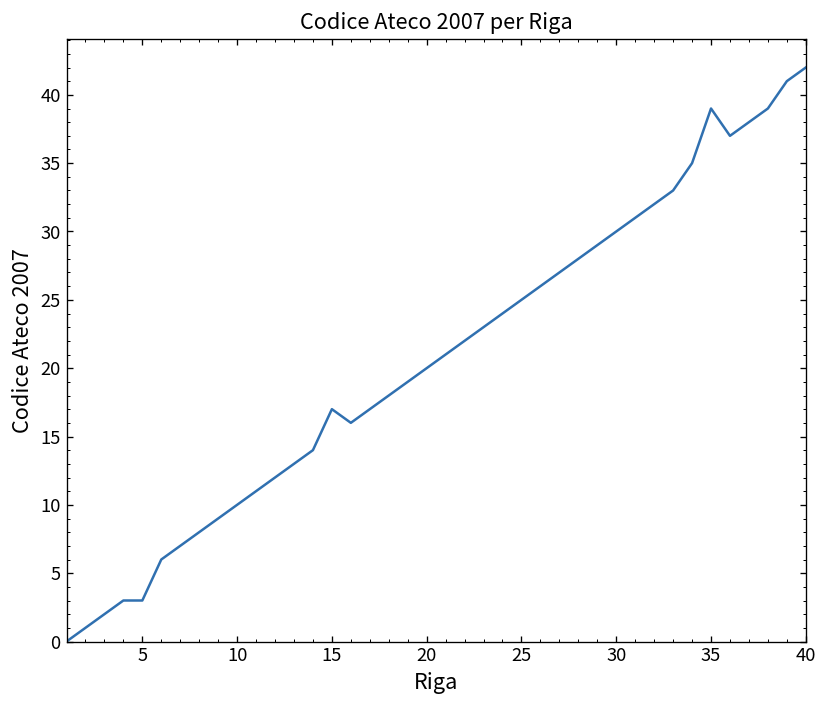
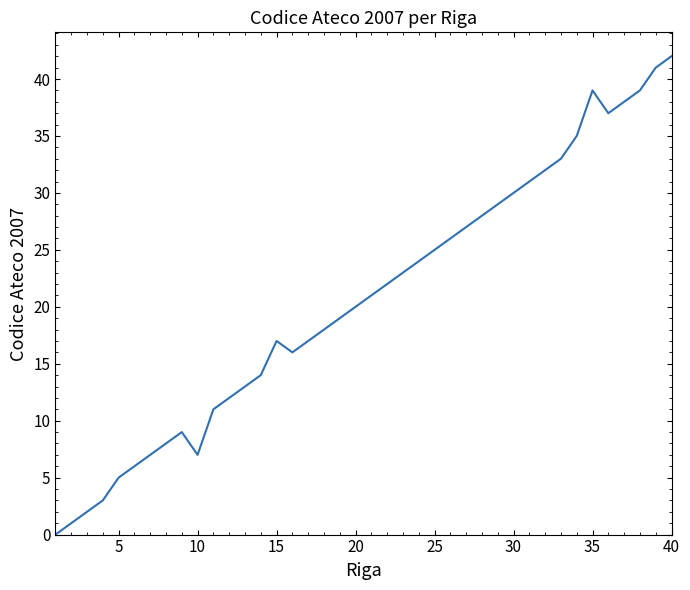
  {
-   "5": 3,
-   "10": 10,
+   "5": 5,
+   "10": 7,
    "15": 17,
    "20": 20,
    "25": 25,
    "30": 30,
    "35": 39,
    "40": 42
  }
